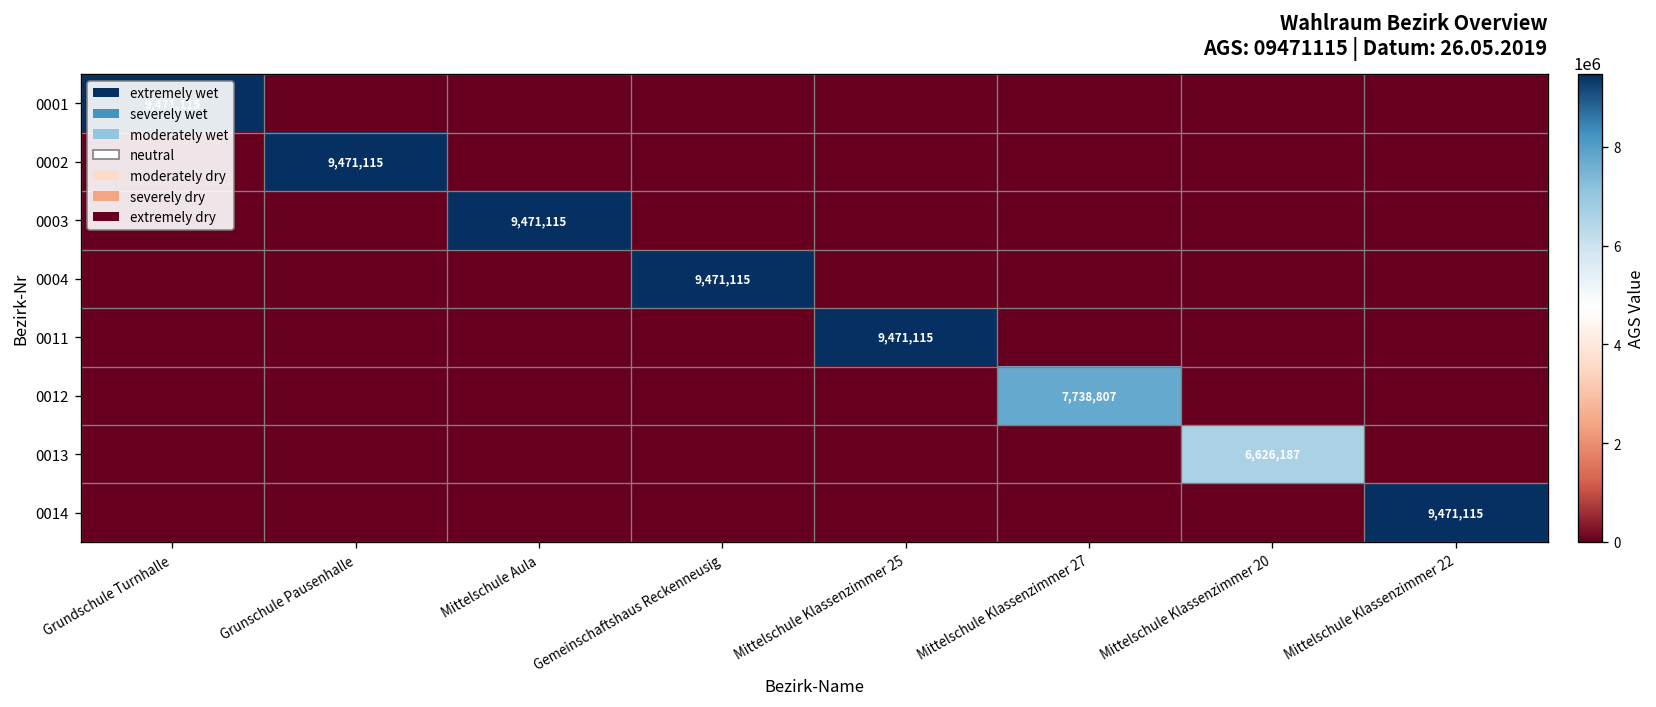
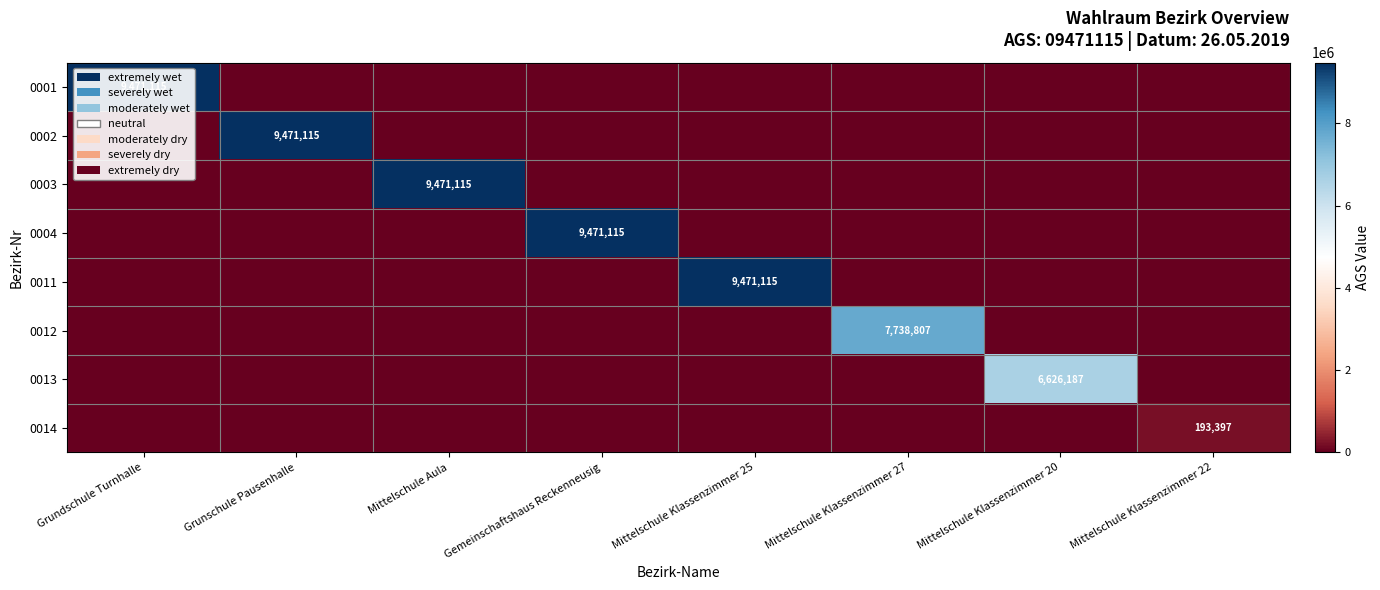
  {
    "0002": {
      "Grunschule Pausenhalle": "9,471,115"
    },
    "0003": {
      "Mittelschule Aula": "9,471,115"
    },
    "0004": {
      "Gemeinschaftshaus Reckenneusig": "9,471,115"
    },
    "0011": {
      "Mittelschule Klassenzimmer 25": "9,471,115"
    },
    "0012": {
      "Mittelschule Klassenzimmer 27": "7,738,807"
    },
    "0013": {
      "Mittelschule Klassenzimmer 20": "6,626,187"
    },
    "0014": {
-     "Mittelschule Klassenzimmer 22": "9,471,115"
+     "Mittelschule Klassenzimmer 22": "193,397"
    }
  }
